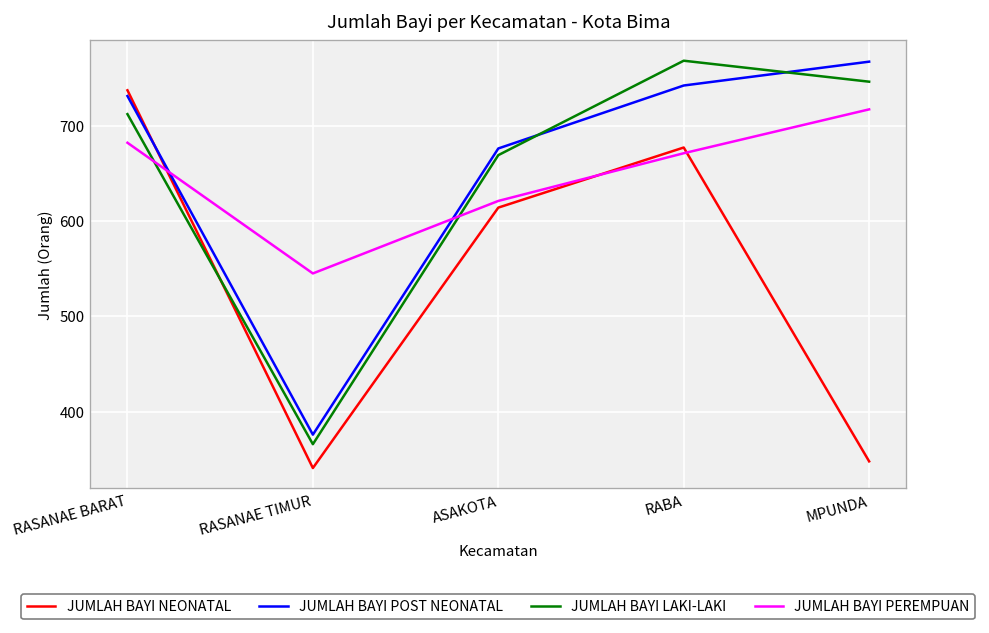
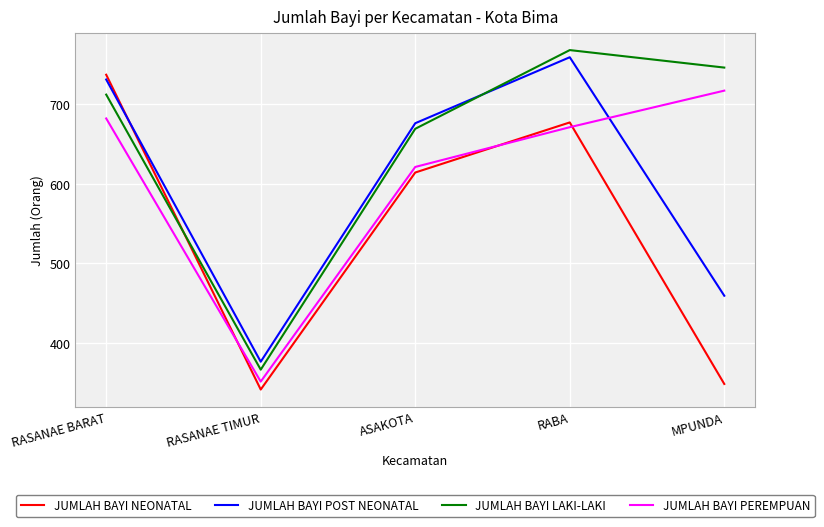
  {
    "JUMLAH BAYI NEONATAL": {
      "RASANAE BARAT": 740,
      "RASANAE TIMUR": 340,
      "ASAKOTA": 610,
      "RABA": 680,
      "MPUNDA": 350
    },
    "JUMLAH BAYI POST NEONATAL": {
      "RASANAE BARAT": 730,
      "RASANAE TIMUR": 380,
      "ASAKOTA": 680,
-     "RABA": 740,
-     "MPUNDA": 770
+     "RABA": 760,
+     "MPUNDA": 460
    },
    "JUMLAH BAYI LAKI-LAKI": {
      "RASANAE BARAT": 710,
      "RASANAE TIMUR": 370,
      "ASAKOTA": 670,
      "RABA": 770,
      "MPUNDA": 750
    },
    "JUMLAH BAYI PEREMPUAN": {
      "RASANAE BARAT": 680,
-     "RASANAE TIMUR": 550,
+     "RASANAE TIMUR": 350,
      "ASAKOTA": 620,
      "RABA": 670,
      "MPUNDA": 720
    }
  }
